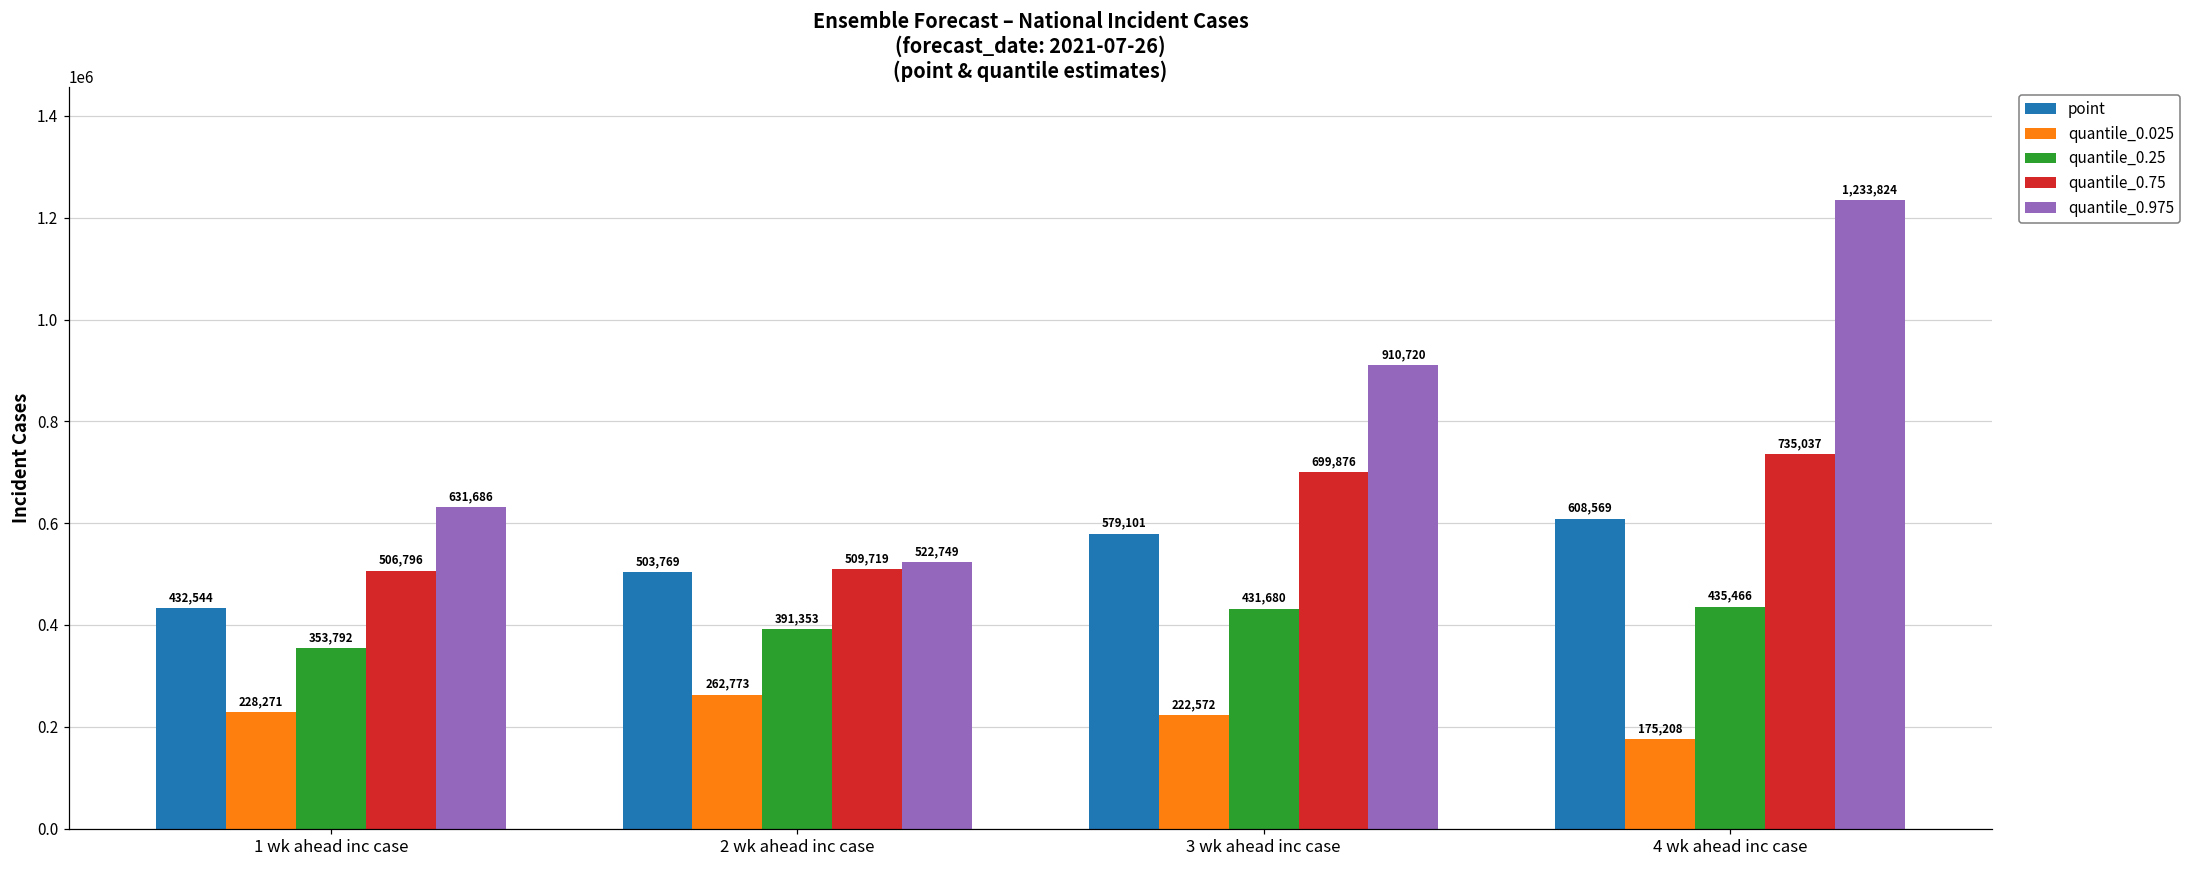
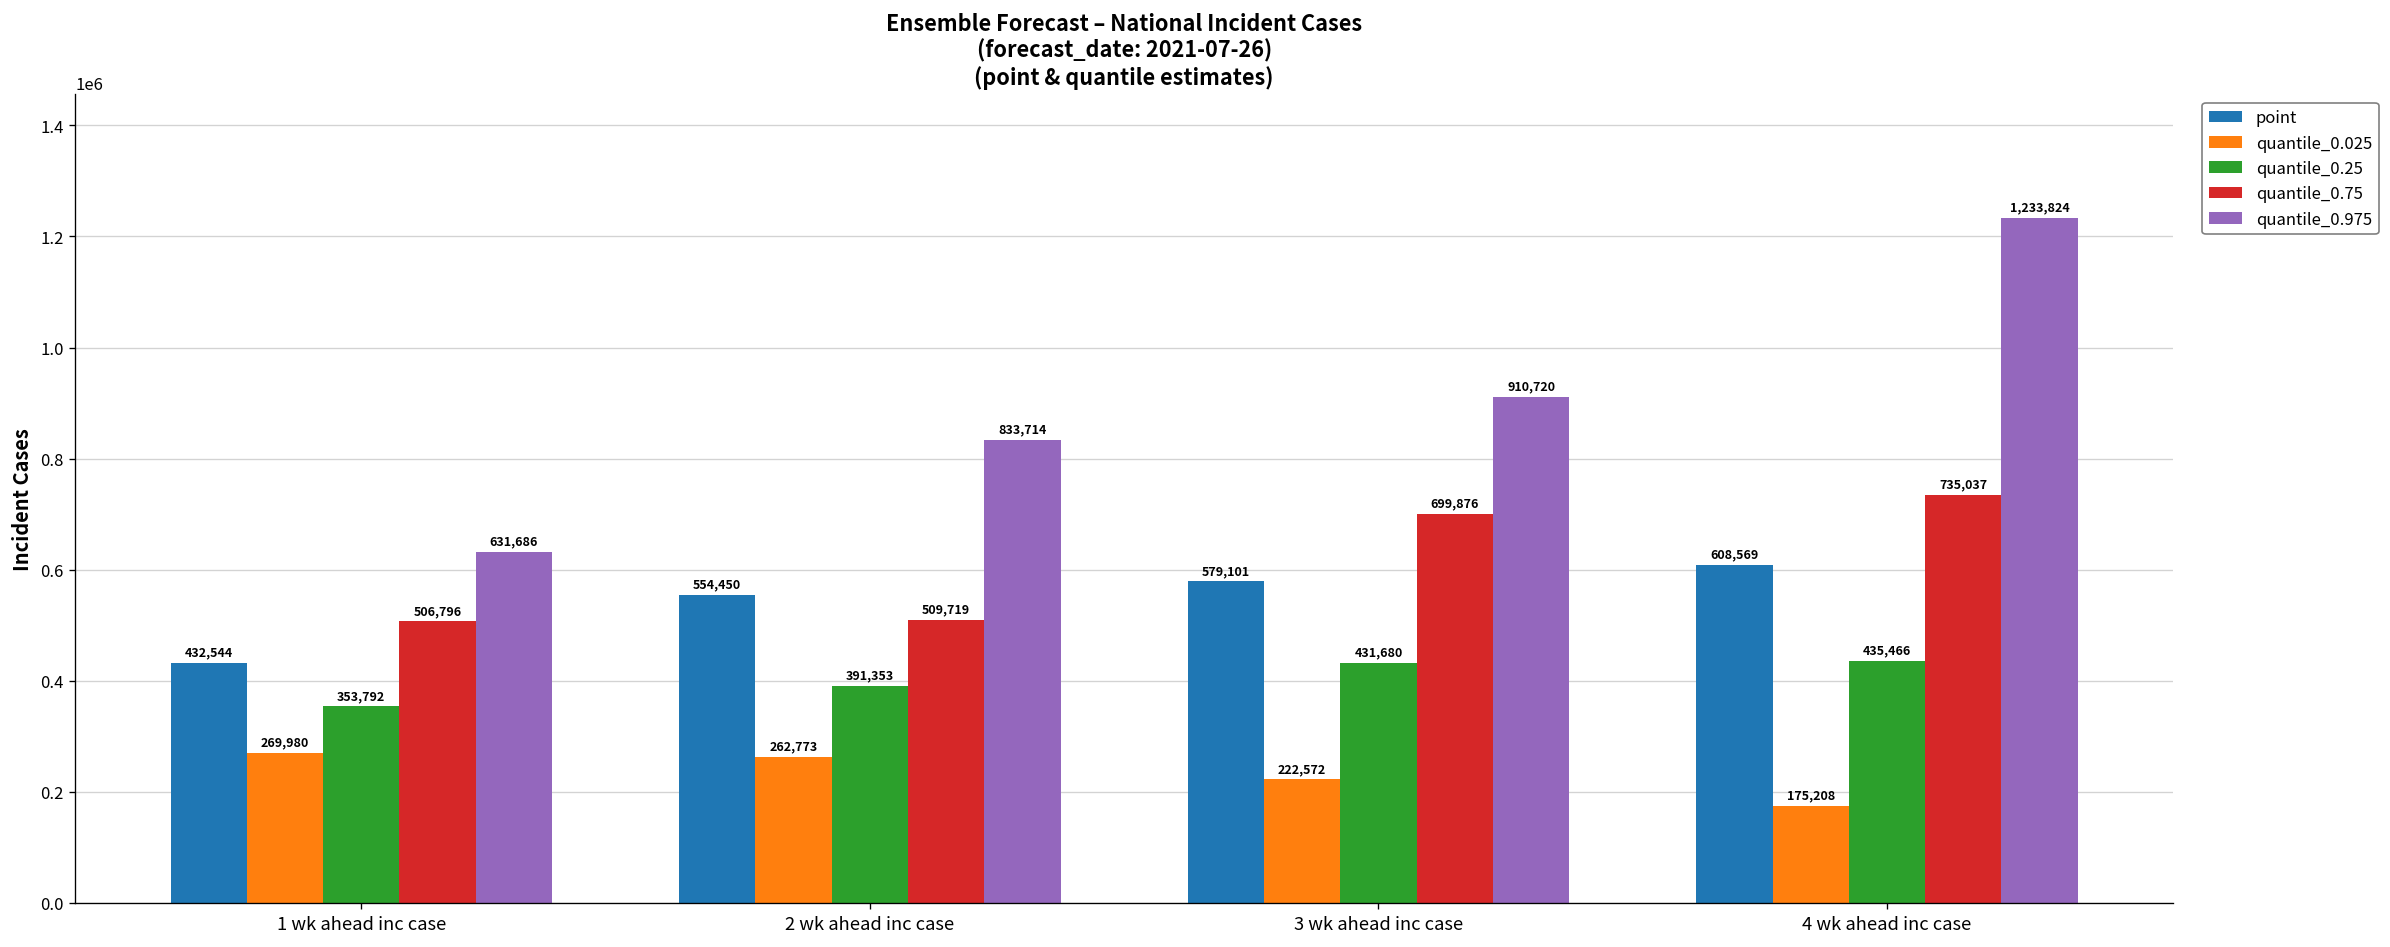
  {
    "point": {
      "1 wk ahead inc case": "432,544",
-     "2 wk ahead inc case": "503,769",
+     "2 wk ahead inc case": "554,450",
      "3 wk ahead inc case": "579,101",
      "4 wk ahead inc case": "608,569"
    },
    "quantile_0.025": {
-     "1 wk ahead inc case": "228,271",
+     "1 wk ahead inc case": "269,980",
      "2 wk ahead inc case": "262,773",
      "3 wk ahead inc case": "222,572",
      "4 wk ahead inc case": "175,208"
    },
    "quantile_0.25": {
      "1 wk ahead inc case": "353,792",
      "2 wk ahead inc case": "391,353",
      "3 wk ahead inc case": "431,680",
      "4 wk ahead inc case": "435,466"
    },
    "quantile_0.75": {
      "1 wk ahead inc case": "506,796",
      "2 wk ahead inc case": "509,719",
      "3 wk ahead inc case": "699,876",
      "4 wk ahead inc case": "735,037"
    },
    "quantile_0.975": {
      "1 wk ahead inc case": "631,686",
-     "2 wk ahead inc case": "522,749",
+     "2 wk ahead inc case": "833,714",
      "3 wk ahead inc case": "910,720",
      "4 wk ahead inc case": "1,233,824"
    }
  }
